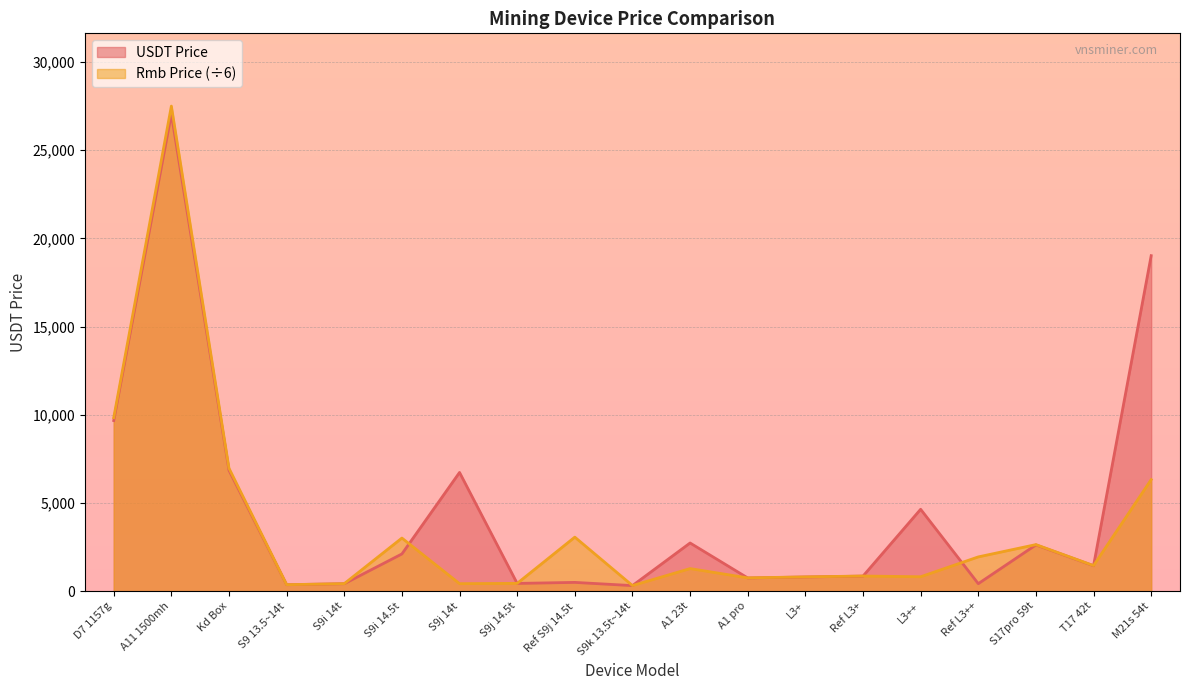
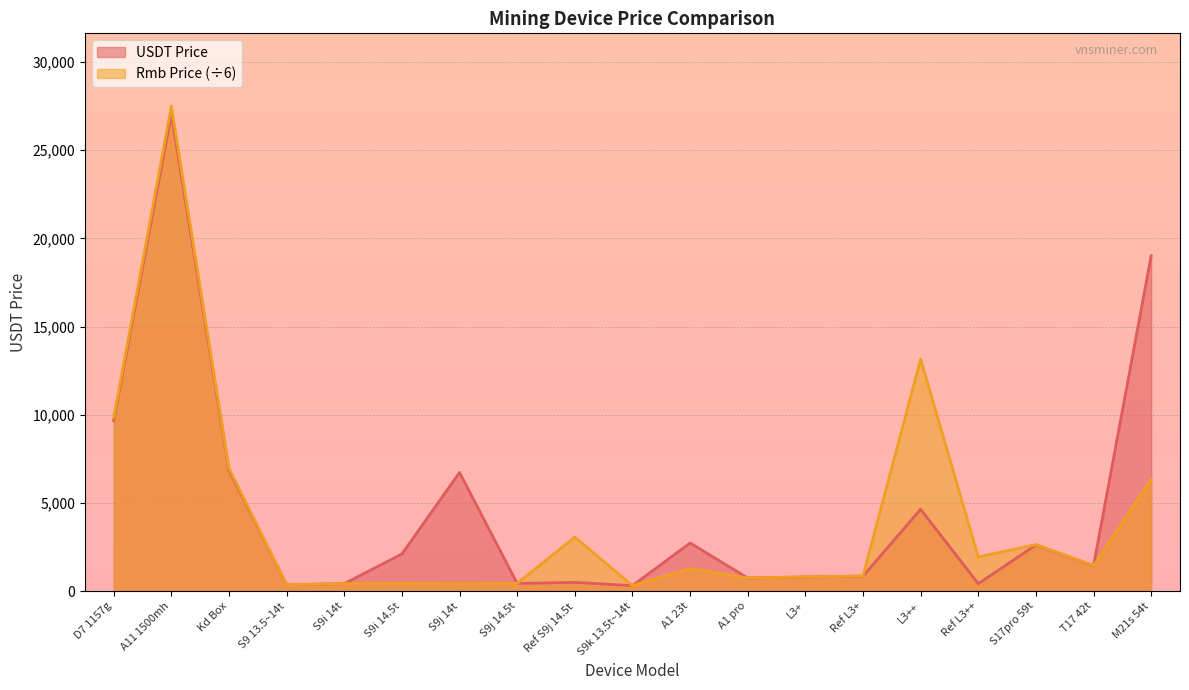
  {
    "USDT Price": {
      "D7 1157g": "9,700",
      "A11 1500mh": "27,000",
      "S9i 14.5t": "2,100",
      "S9j 14t": "6,700",
      "Ref S9j 14.5t": "500",
      "A1 23t": "2,700",
      "L3++": "4,600",
      "Ref L3++": "400",
      "M21s 54t": "19,000"
    },
    "Rmb Price (÷6)": {
      "D7 1157g": "9,800",
      "A11 1500mh": "27,500",
-     "S9i 14.5t": "3,000",
+     "S9i 14.5t": "400",
      "S9j 14t": "400",
      "Ref S9j 14.5t": "3,100",
      "A1 23t": "1,300",
-     "L3++": "800",
+     "L3++": "13,200",
      "Ref L3++": "1,900",
      "M21s 54t": "6,300"
    }
  }
